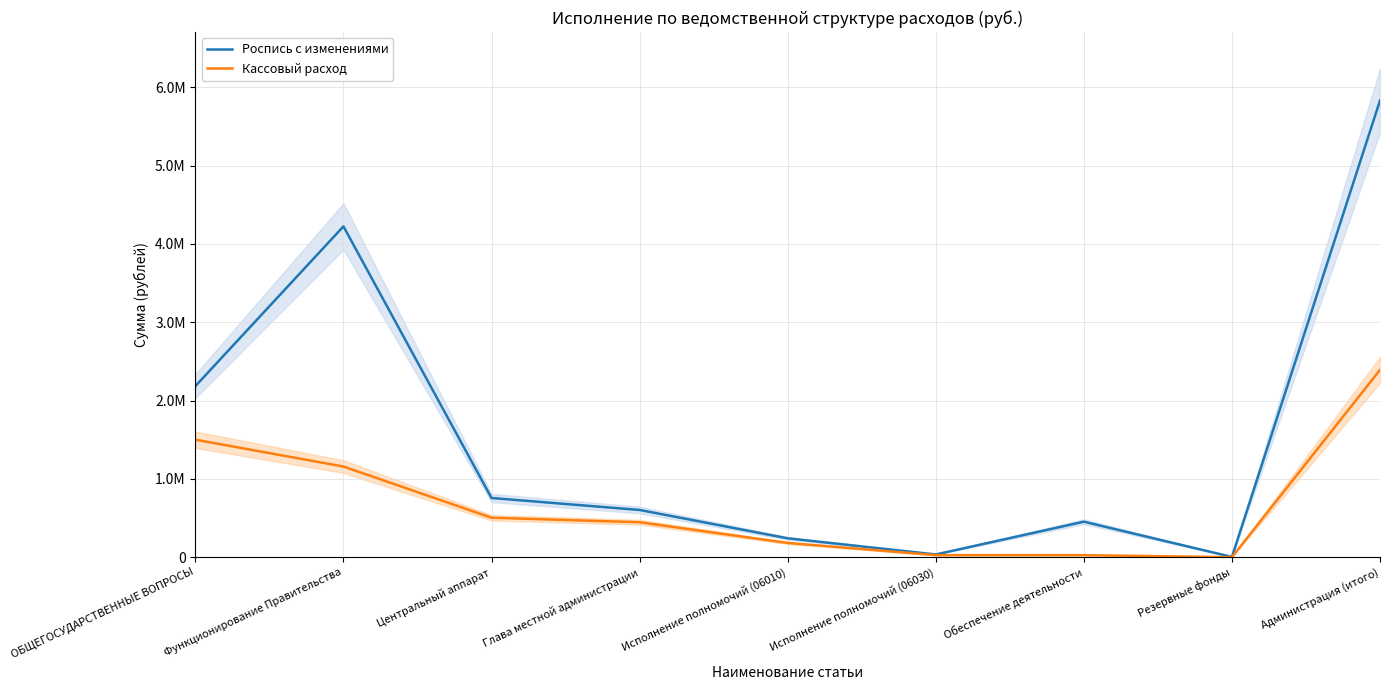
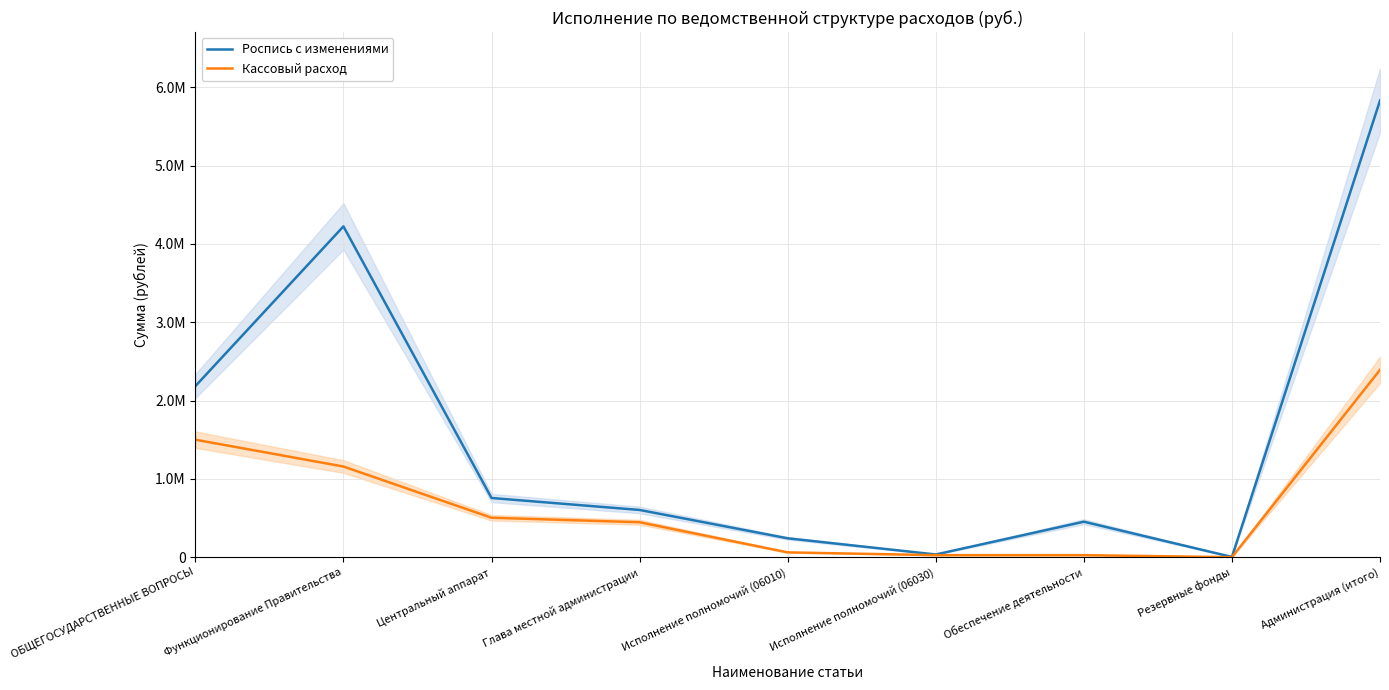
  {
    "Роспись с изменениями": {
      "ОБЩЕГОСУДАРСТВЕННЫЕ ВОПРОСЫ": 2200000,
      "Функционирование Правительства": 4200000,
      "Центральный аппарат": 800000,
      "Глава местной администрации": 600000,
      "Администрация (итого)": 5800000
    },
    "Кассовый расход": {
      "ОБЩЕГОСУДАРСТВЕННЫЕ ВОПРОСЫ": 1500000,
      "Функционирование Правительства": 1200000,
      "Центральный аппарат": 500000,
-     "Исполнение полномочий (06010)": 200000,
+     "Исполнение полномочий (06010)": 100000,
      "Администрация (итого)": 2400000
    }
  }
